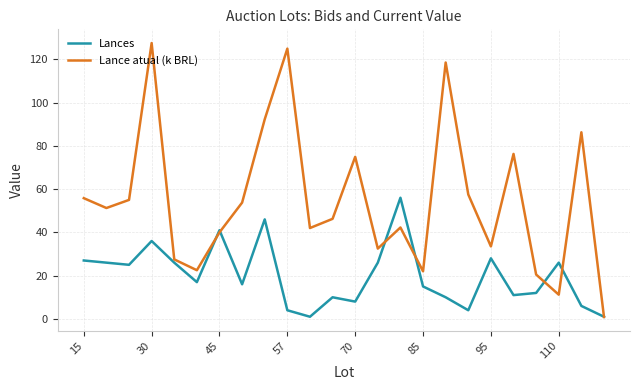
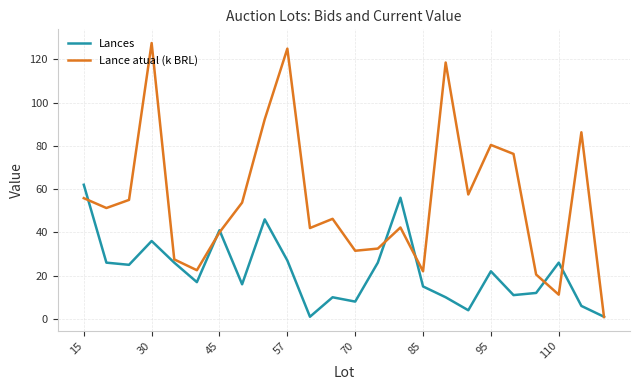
  {
    "Lances": {
-     "15": 27,
+     "15": 62,
      "30": 36,
-     "57": 4,
+     "57": 27,
      "70": 8,
      "85": 15,
-     "95": 28,
+     "95": 22,
      "110": 26
    },
    "Lance atual (k BRL)": {
      "15": 56,
      "30": 127,
      "57": 125,
-     "70": 75,
+     "70": 32,
      "85": 22,
-     "95": 34,
+     "95": 80,
      "110": 11
    }
  }
